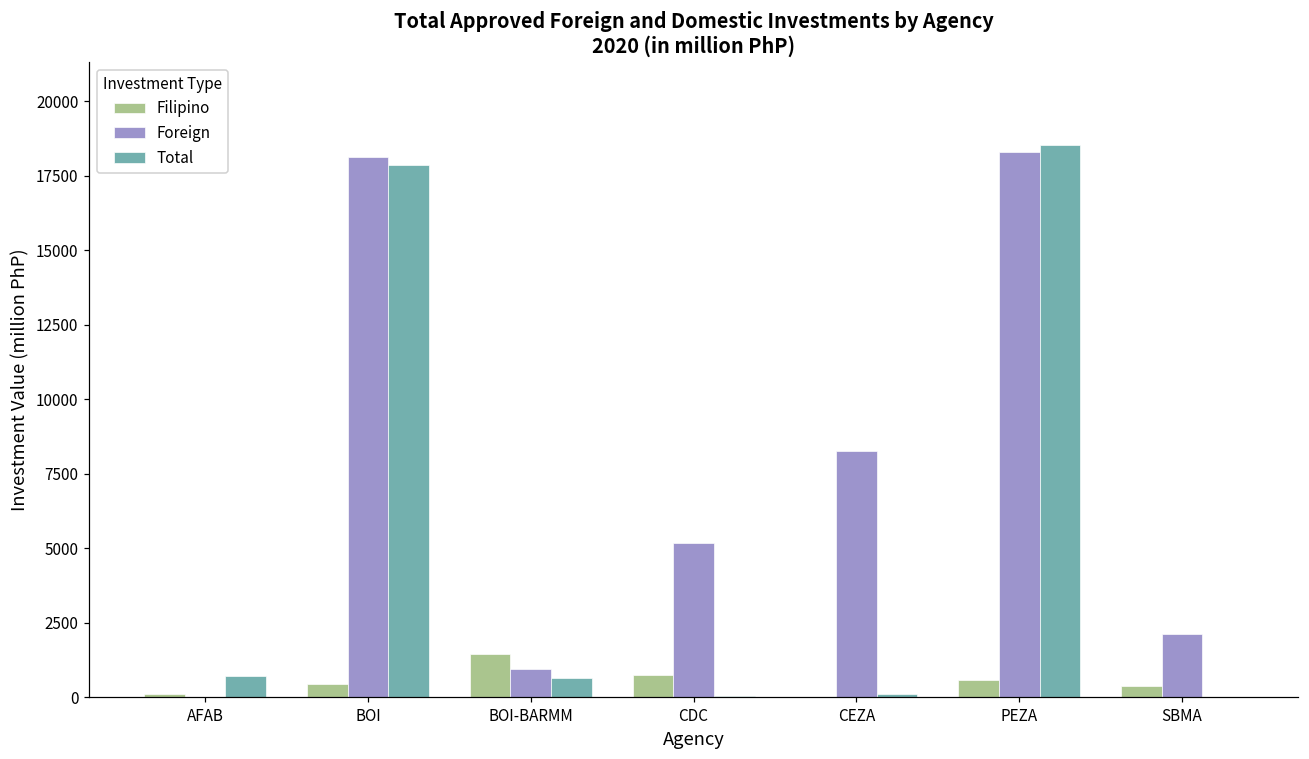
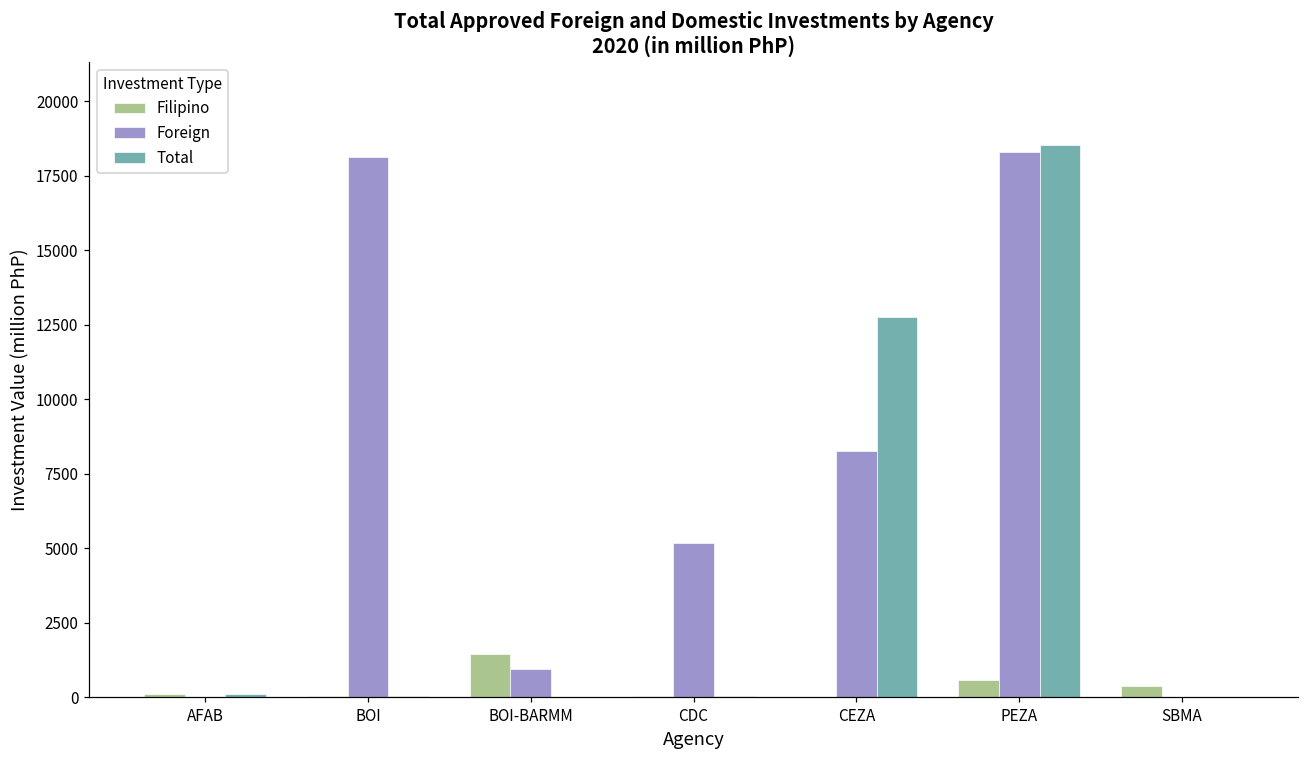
  {
    "Filipino": {
      "AFAB": 100,
-     "BOI": 400,
+     "BOI": 0,
      "BOI-BARMM": 1400,
-     "CDC": 700,
+     "CDC": 0,
      "PEZA": 600,
      "SBMA": 400
    },
    "Foreign": {
      "BOI": 18100,
      "BOI-BARMM": 900,
      "CDC": 5200,
      "CEZA": 8300,
      "PEZA": 18300,
-     "SBMA": 2100
+     "SBMA": 0
    },
    "Total": {
-     "AFAB": 700,
-     "BOI": 17900,
-     "BOI-BARMM": 700,
-     "CEZA": 100,
+     "AFAB": 100,
+     "BOI": 0,
+     "BOI-BARMM": 0,
+     "CEZA": 12700,
      "PEZA": 18500
    }
  }
